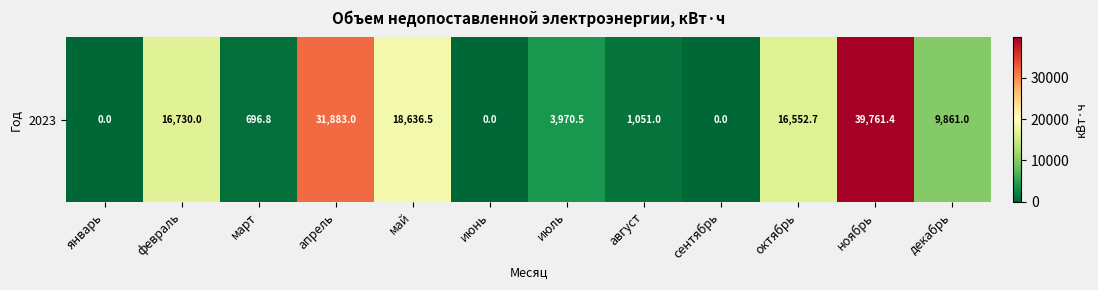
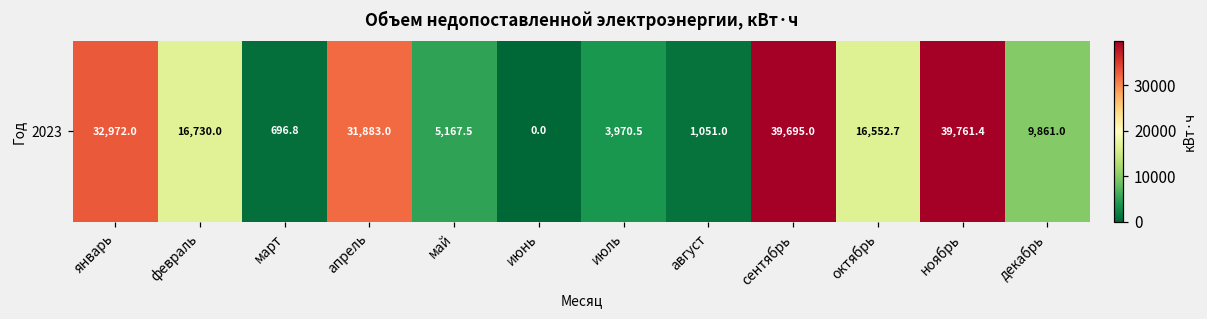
  {
    "2023": {
-     "январь": "0.0",
+     "январь": "32,972.0",
      "февраль": "16,730.0",
      "март": "696.8",
      "апрель": "31,883.0",
-     "май": "18,636.5",
+     "май": "5,167.5",
      "июнь": "0.0",
      "июль": "3,970.5",
      "август": "1,051.0",
-     "сентябрь": "0.0",
+     "сентябрь": "39,695.0",
      "октябрь": "16,552.7",
      "ноябрь": "39,761.4",
      "декабрь": "9,861.0"
    }
  }
